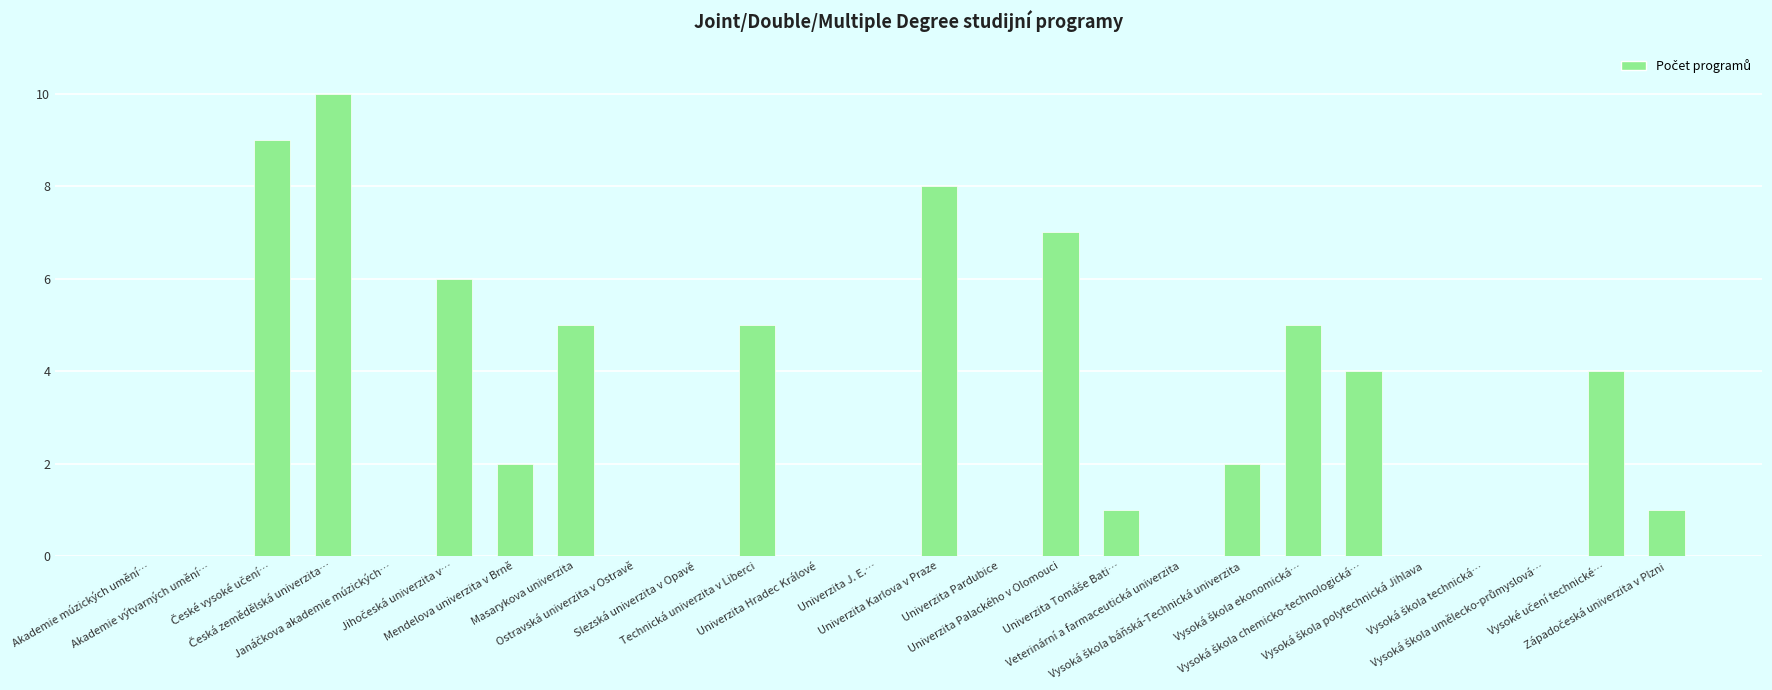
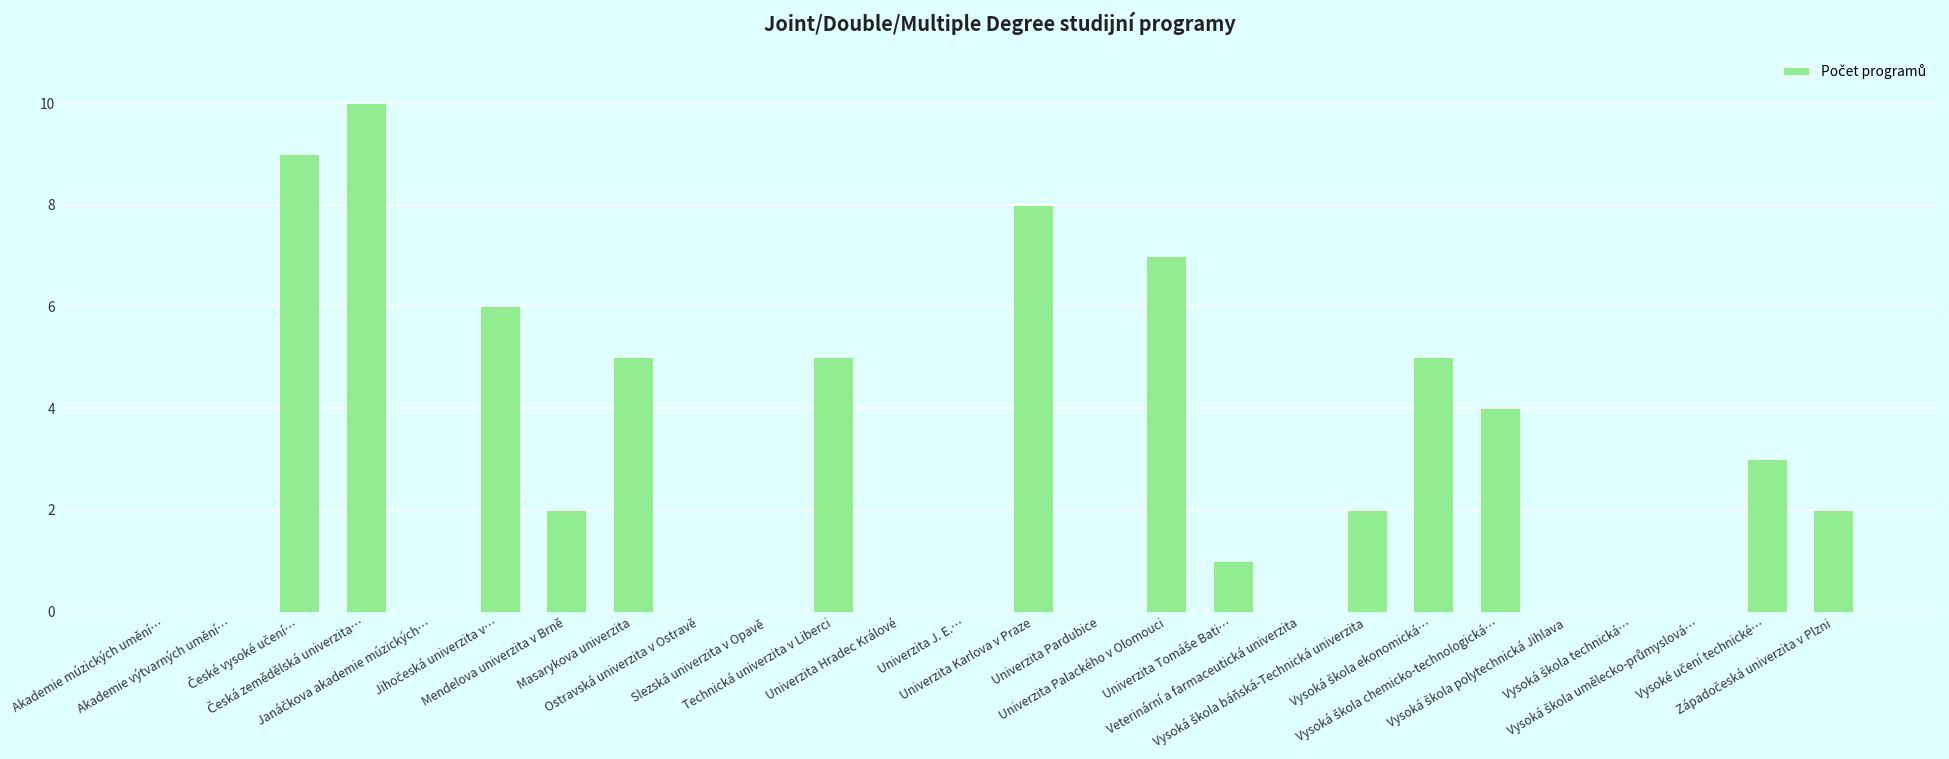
  {
    "Akademie múzických umění…": 0,
    "Akademie výtvarných umění…": 0,
    "České vysoké učení…": 9,
    "Česká zemědělská univerzita…": 10,
    "Janáčkova akademie múzických…": 0,
    "Jihočeská univerzita v…": 6,
    "Mendelova univerzita v Brně": 2,
    "Masarykova univerzita": 5,
    "Ostravská univerzita v Ostravě": 0,
    "Slezská univerzita v Opavě": 0,
    "Technická univerzita v Liberci": 5,
    "Univerzita Hradec Králové": 0,
    "Univerzita J. E.…": 0,
    "Univerzita Karlova v Praze": 8,
    "Univerzita Pardubice": 0,
    "Univerzita Palackého v Olomouci": 7,
    "Univerzita Tomáše Bati…": 1,
    "Veterinární a farmaceutická univerzita": 0,
    "Vysoká škola báňská-Technická univerzita": 2,
    "Vysoká škola ekonomická…": 5,
    "Vysoká škola chemicko-technologická…": 4,
    "Vysoká škola polytechnická Jihlava": 0,
    "Vysoká škola technická…": 0,
    "Vysoká škola umělecko-průmyslová…": 0,
-   "Vysoké učení technické…": 4,
-   "Západočeská univerzita v Plzni": 1
+   "Vysoké učení technické…": 3,
+   "Západočeská univerzita v Plzni": 2
  }
